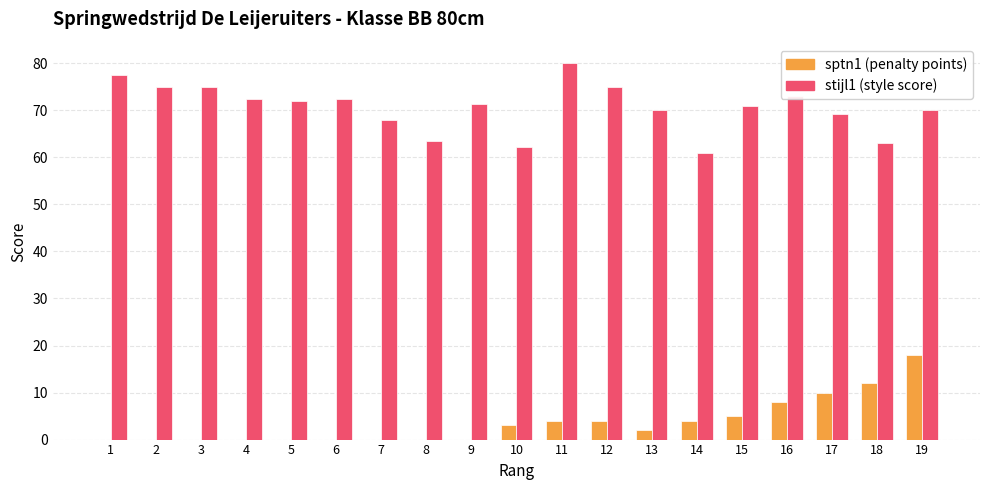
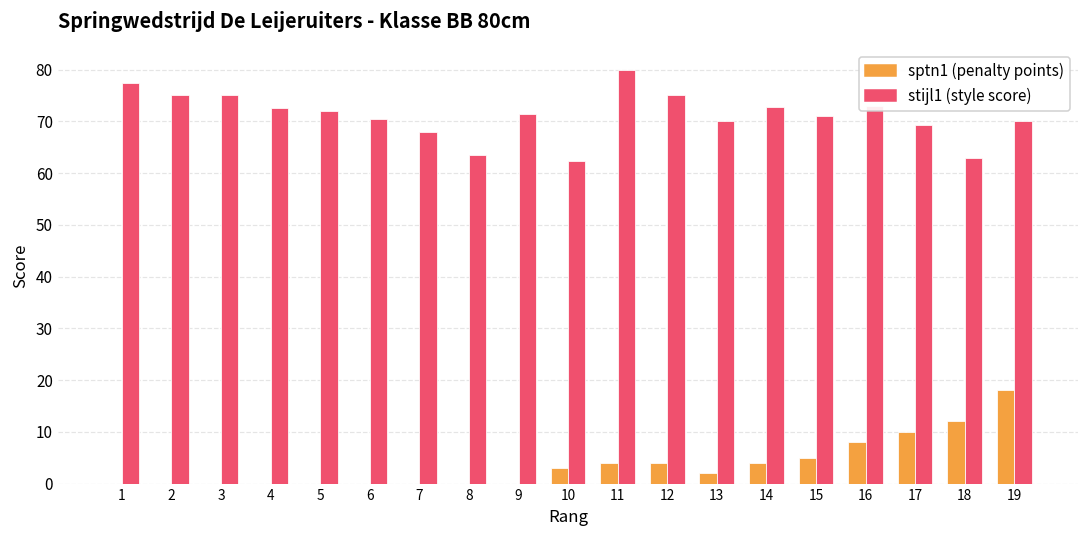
  {
    "sptn1 (penalty points)": {
      "1": 0,
      "2": 0,
      "3": 0,
      "4": 0,
      "5": 0,
      "6": 0,
      "7": 0,
      "8": 0,
      "9": 0,
      "10": 3,
      "11": 4,
      "12": 4,
      "13": 2,
      "14": 4,
      "15": 5,
      "16": 8,
      "17": 10,
      "18": 12,
      "19": 18
    },
    "stijl1 (style score)": {
      "1": 78,
      "2": 75,
      "3": 75,
      "4": 73,
      "5": 72,
-     "6": 73,
+     "6": 71,
      "7": 68,
      "8": 64,
      "9": 71,
      "10": 62,
      "11": 80,
      "12": 75,
      "13": 70,
-     "14": 61,
+     "14": 73,
      "15": 71,
      "17": 69,
      "18": 63,
      "19": 70
    }
  }
